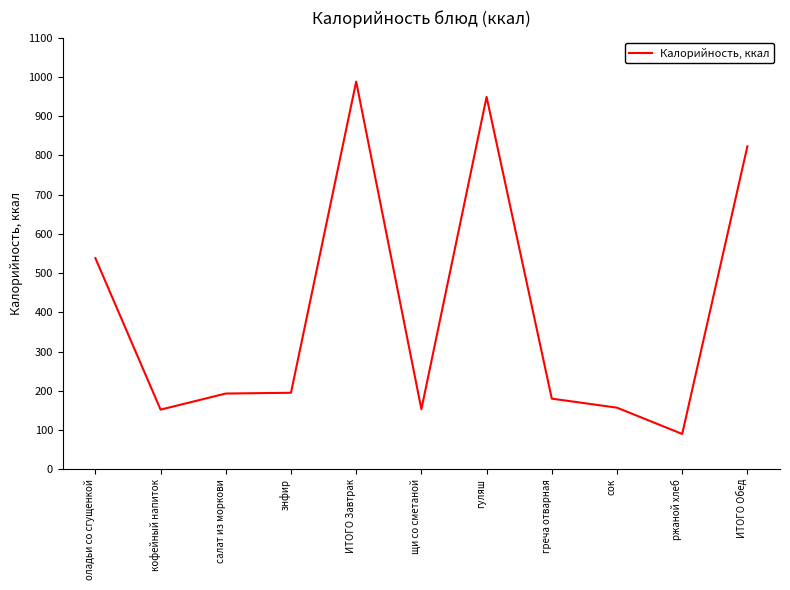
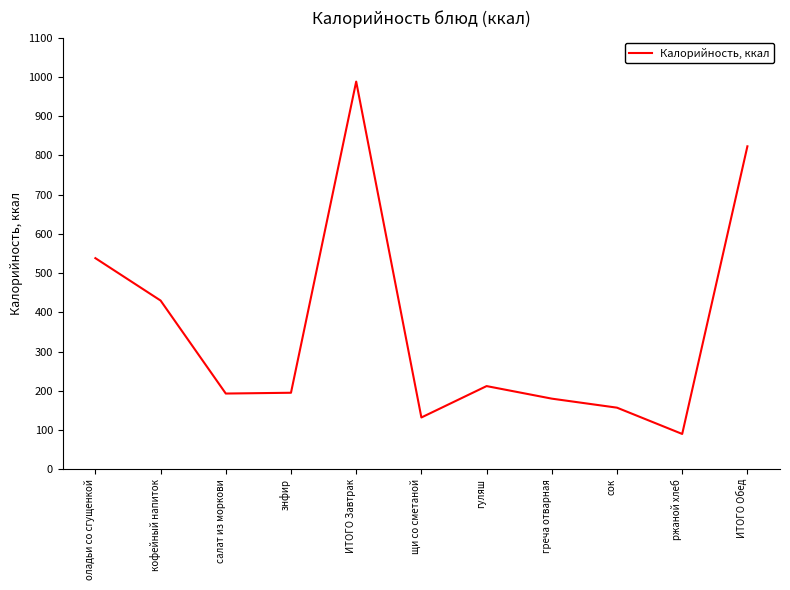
  {
    "оладьи со сгущенкой": 540,
-   "кофейный напиток": 150,
+   "кофейный напиток": 430,
    "салат из моркови": 190,
    "знфир": 200,
    "ИТОГО Завтрак": 990,
-   "щи со сметаной": 150,
-   "гуляш": 950,
+   "щи со сметаной": 130,
+   "гуляш": 210,
    "греча отварная": 180,
    "сок": 160,
    "ржаной хлеб": 90,
    "ИТОГО Обед": 820
  }
